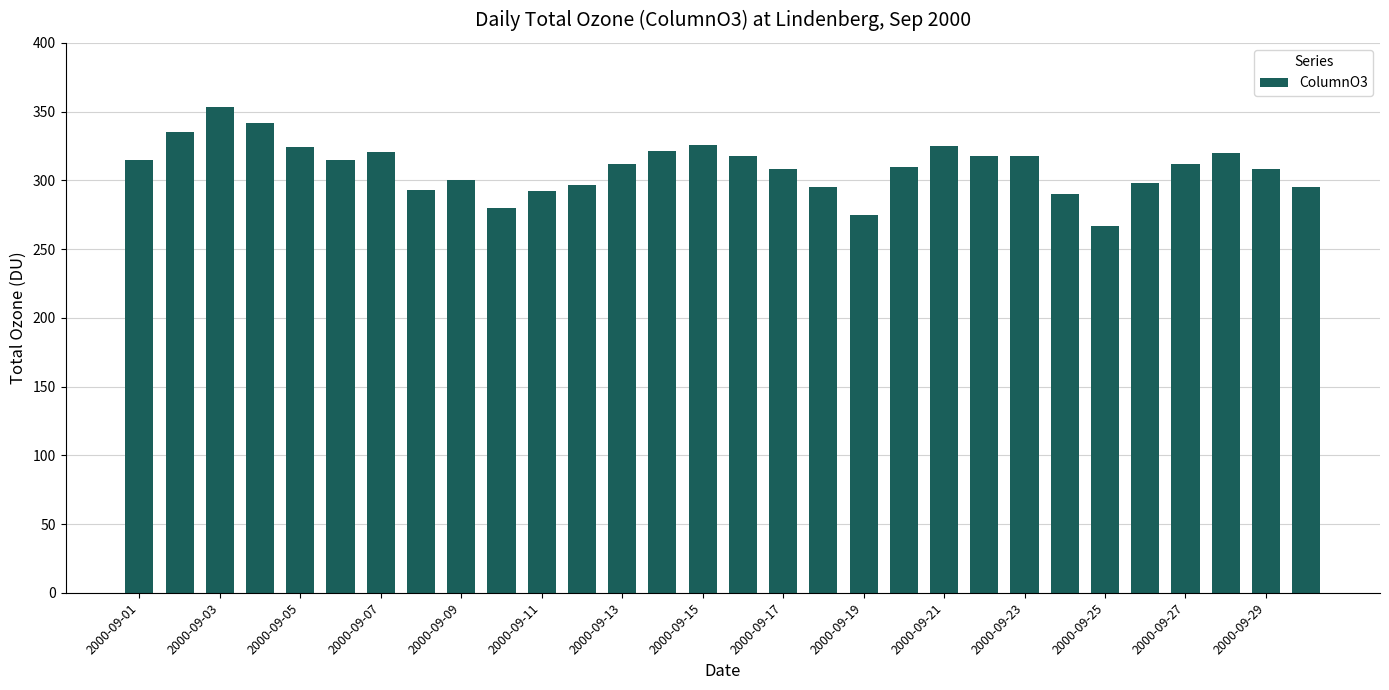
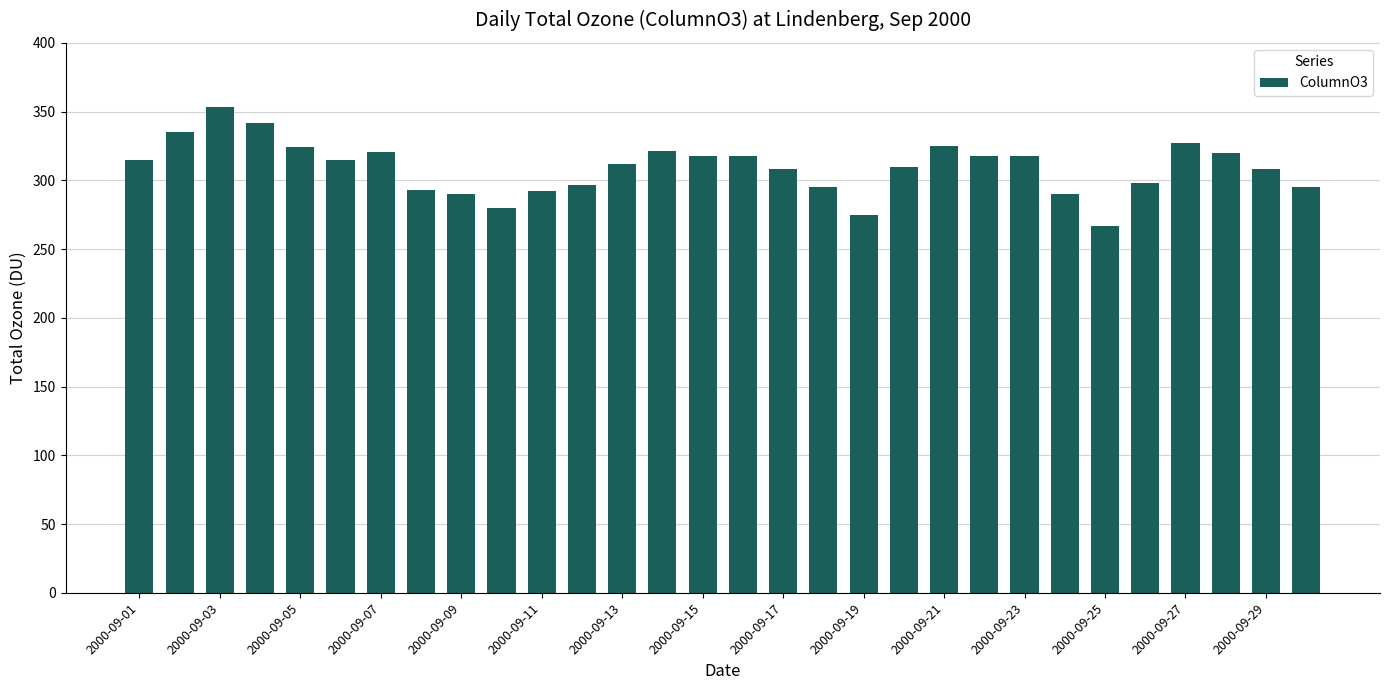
  {
    "2000-09-01": 315,
    "2000-09-03": 353,
    "2000-09-05": 325,
    "2000-09-07": 321,
-   "2000-09-09": 300,
+   "2000-09-09": 290,
    "2000-09-11": 292,
    "2000-09-13": 312,
-   "2000-09-15": 326,
+   "2000-09-15": 318,
    "2000-09-17": 308,
    "2000-09-19": 275,
    "2000-09-21": 325,
    "2000-09-23": 318,
    "2000-09-25": 267,
-   "2000-09-27": 312,
+   "2000-09-27": 327,
    "2000-09-29": 308
  }
